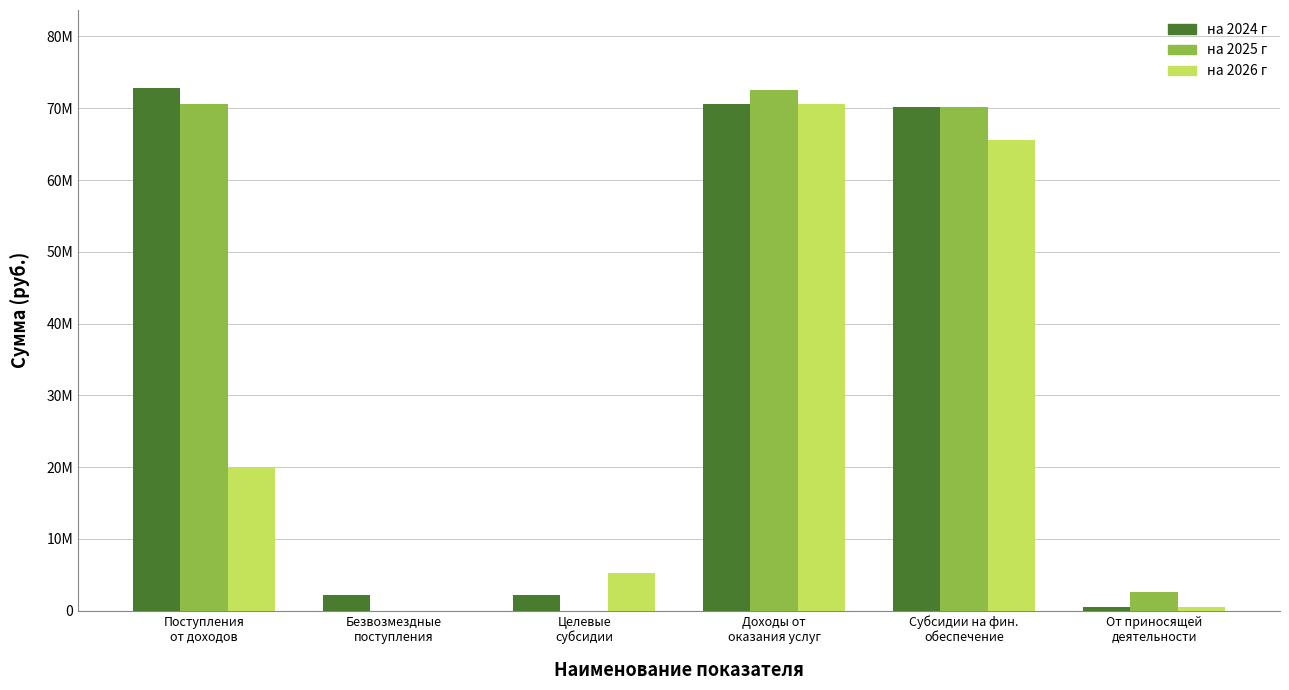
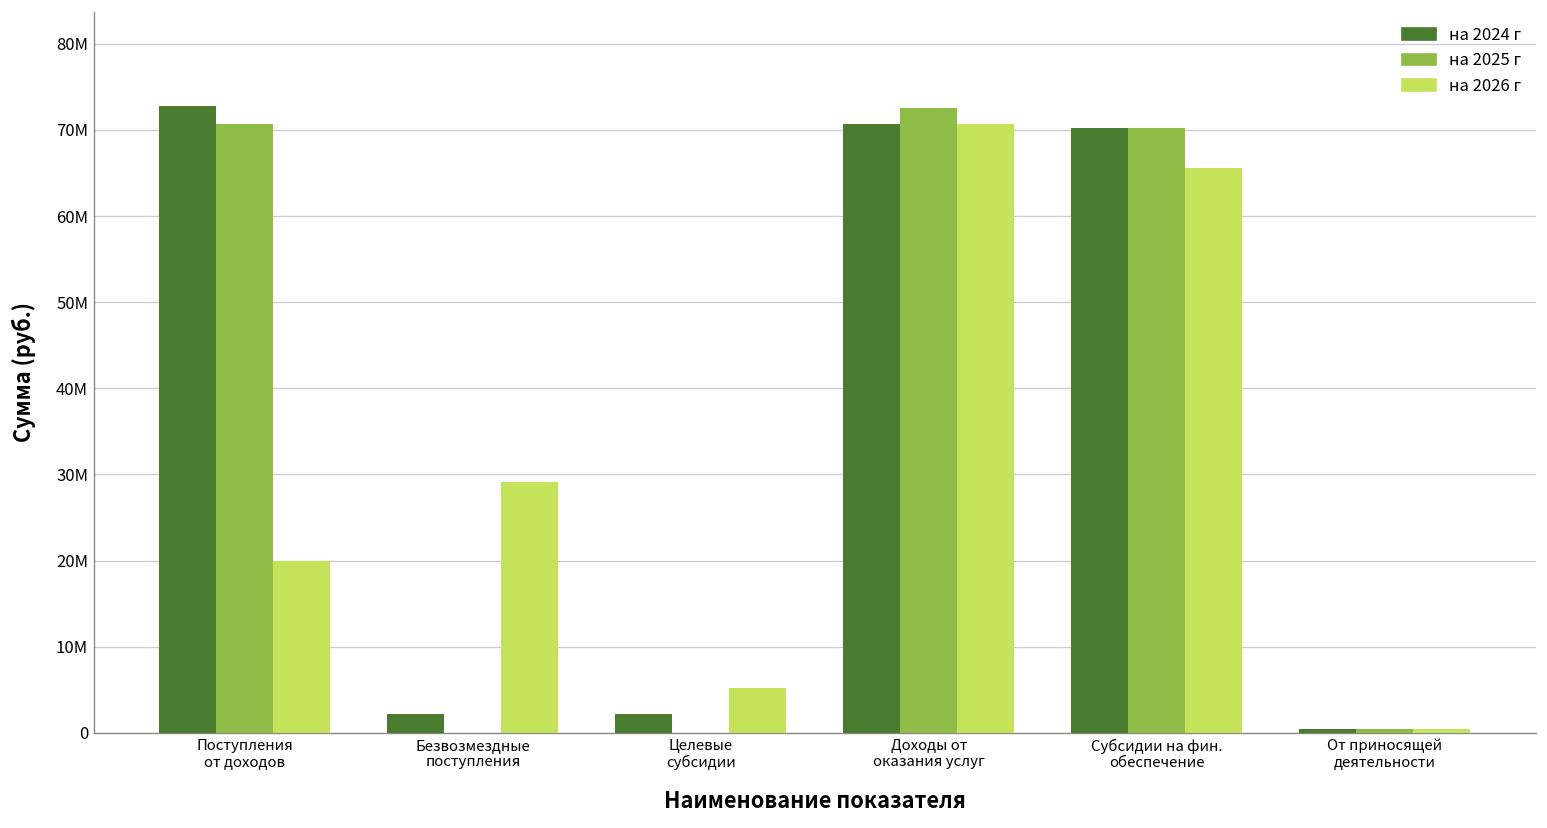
  {
    "на 2024 г": {
      "Поступления от доходов": 73000000,
      "Безвозмездные поступления": 2000000,
      "Целевые субсидии": 2000000,
      "Доходы от оказания услуг": 71000000,
      "Субсидии на фин. обеспечение": 70000000,
      "От приносящей деятельности": 0
    },
    "на 2025 г": {
      "Поступления от доходов": 71000000,
      "Безвозмездные поступления": 0,
      "Целевые субсидии": 0,
      "Доходы от оказания услуг": 73000000,
      "Субсидии на фин. обеспечение": 70000000,
-     "От приносящей деятельности": 3000000
+     "От приносящей деятельности": 0
    },
    "на 2026 г": {
      "Поступления от доходов": 20000000,
-     "Безвозмездные поступления": 0,
+     "Безвозмездные поступления": 29000000,
      "Целевые субсидии": 5000000,
      "Доходы от оказания услуг": 71000000,
      "Субсидии на фин. обеспечение": 66000000,
      "От приносящей деятельности": 0
    }
  }
